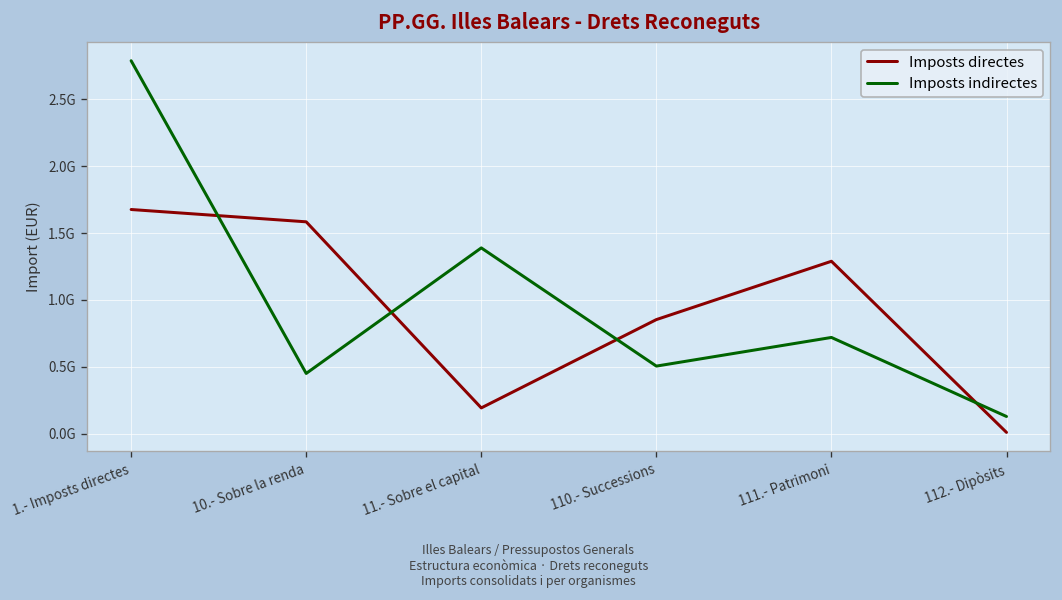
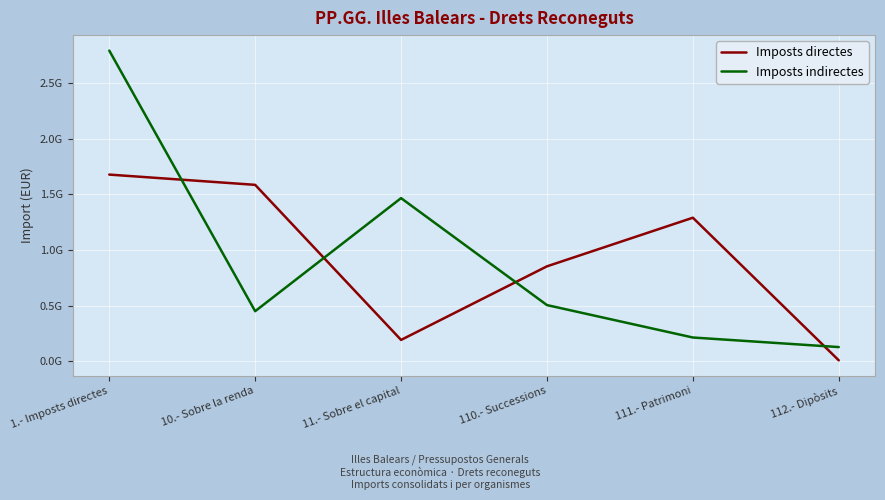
  {
    "Imposts directes": {
      "1.- Imposts directes": 1680000000,
      "10.- Sobre la renda": 1580000000,
      "11.- Sobre el capital": 190000000,
      "110.- Successions": 850000000,
      "111.- Patrimoni": 1290000000,
      "112.- Dipòsits": 10000000
    },
    "Imposts indirectes": {
      "1.- Imposts directes": 2790000000,
      "10.- Sobre la renda": 450000000,
-     "11.- Sobre el capital": 1390000000,
+     "11.- Sobre el capital": 1470000000,
      "110.- Successions": 510000000,
-     "111.- Patrimoni": 720000000,
+     "111.- Patrimoni": 210000000,
      "112.- Dipòsits": 130000000
    }
  }
